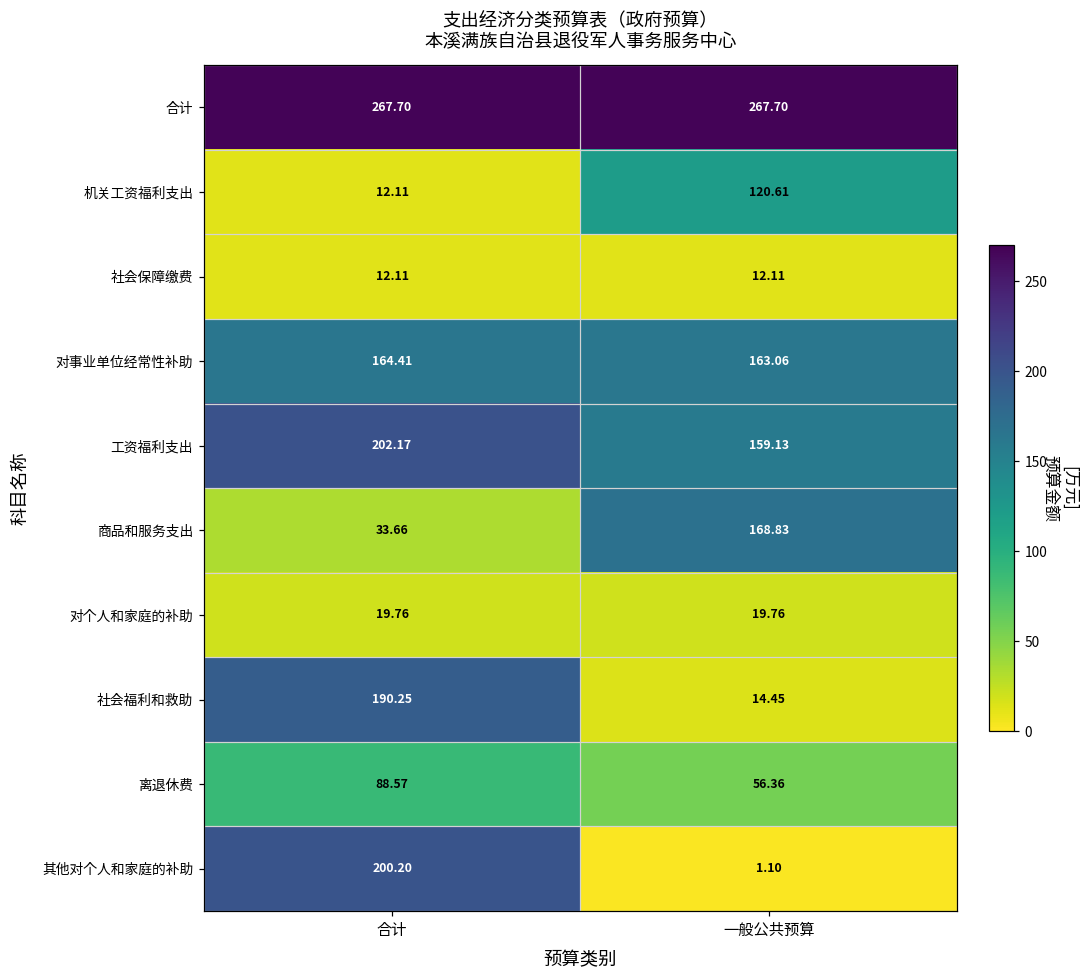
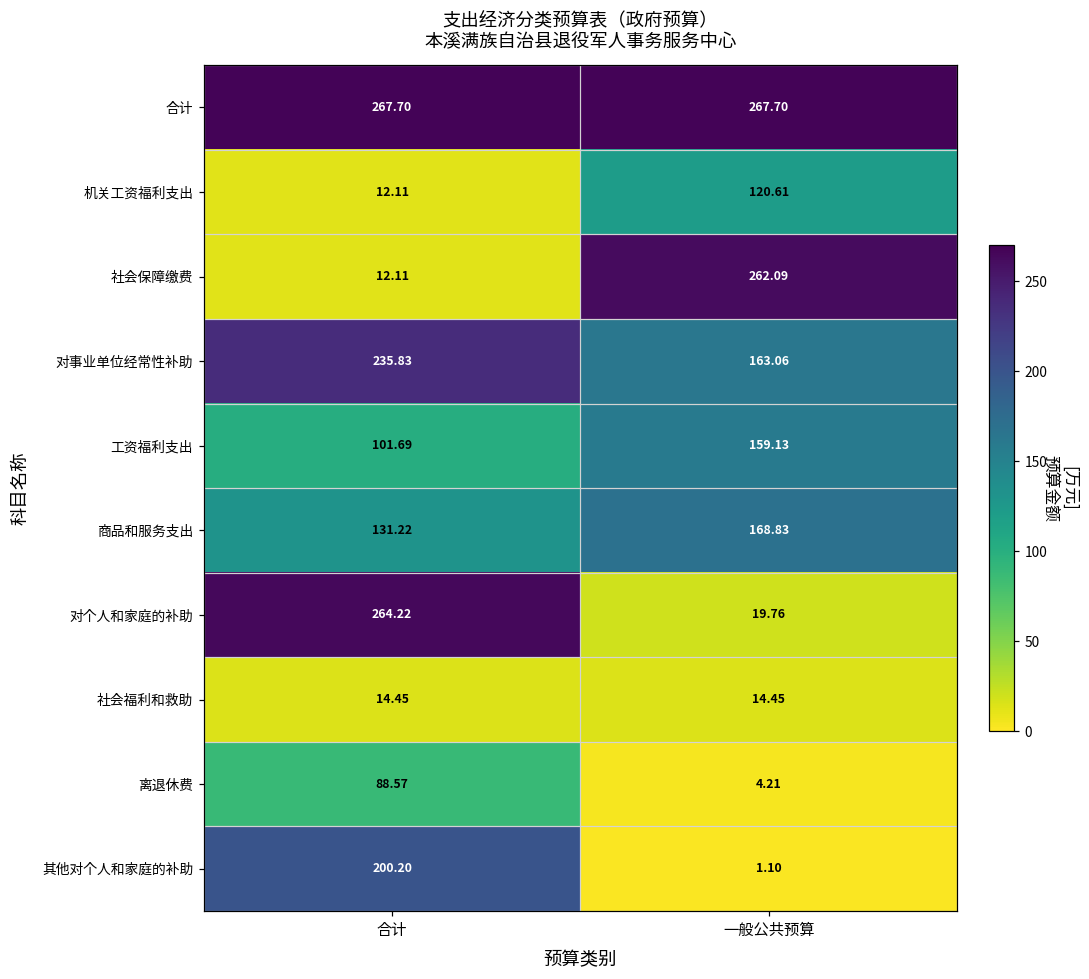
  {
    "合计": {
      "合计": 267.70,
      "一般公共预算": 267.70
    },
    "机关工资福利支出": {
      "合计": 12.11,
      "一般公共预算": 120.61
    },
    "社会保障缴费": {
      "合计": 12.11,
-     "一般公共预算": 12.11
+     "一般公共预算": 262.09
    },
    "对事业单位经常性补助": {
-     "合计": 164.41,
+     "合计": 235.83,
      "一般公共预算": 163.06
    },
    "工资福利支出": {
-     "合计": 202.17,
+     "合计": 101.69,
      "一般公共预算": 159.13
    },
    "商品和服务支出": {
-     "合计": 33.66,
+     "合计": 131.22,
      "一般公共预算": 168.83
    },
    "对个人和家庭的补助": {
-     "合计": 19.76,
+     "合计": 264.22,
      "一般公共预算": 19.76
    },
    "社会福利和救助": {
-     "合计": 190.25,
+     "合计": 14.45,
      "一般公共预算": 14.45
    },
    "离退休费": {
      "合计": 88.57,
-     "一般公共预算": 56.36
+     "一般公共预算": 4.21
    },
    "其他对个人和家庭的补助": {
      "合计": 200.20,
      "一般公共预算": 1.10
    }
  }
